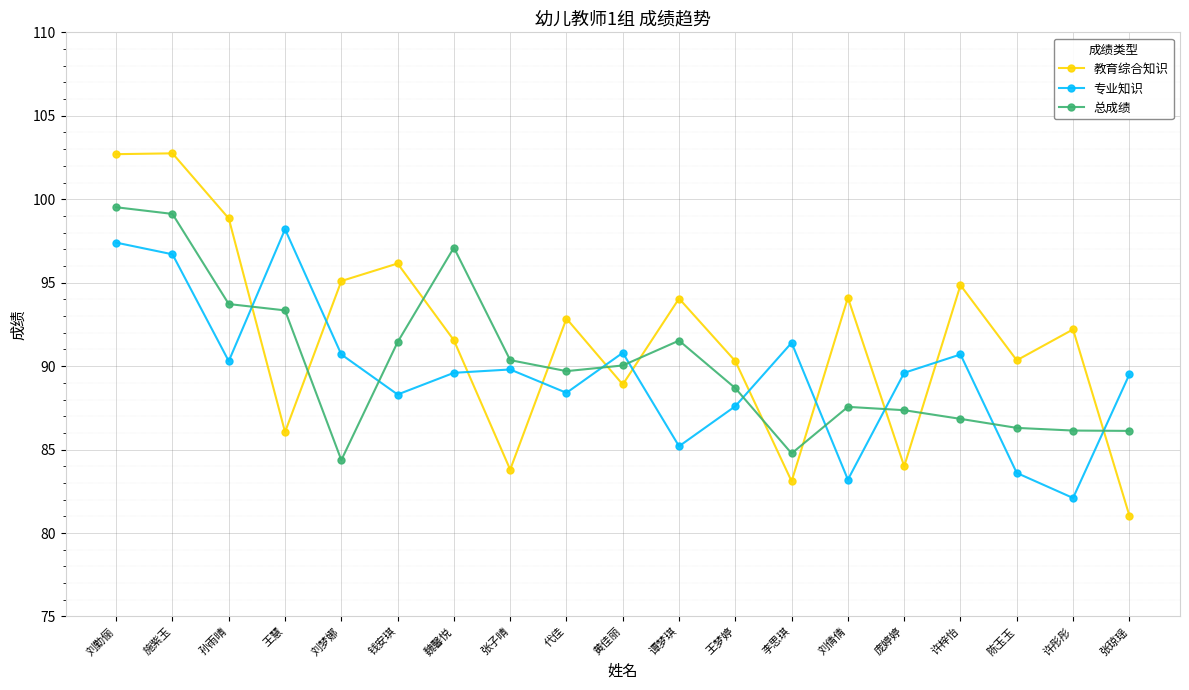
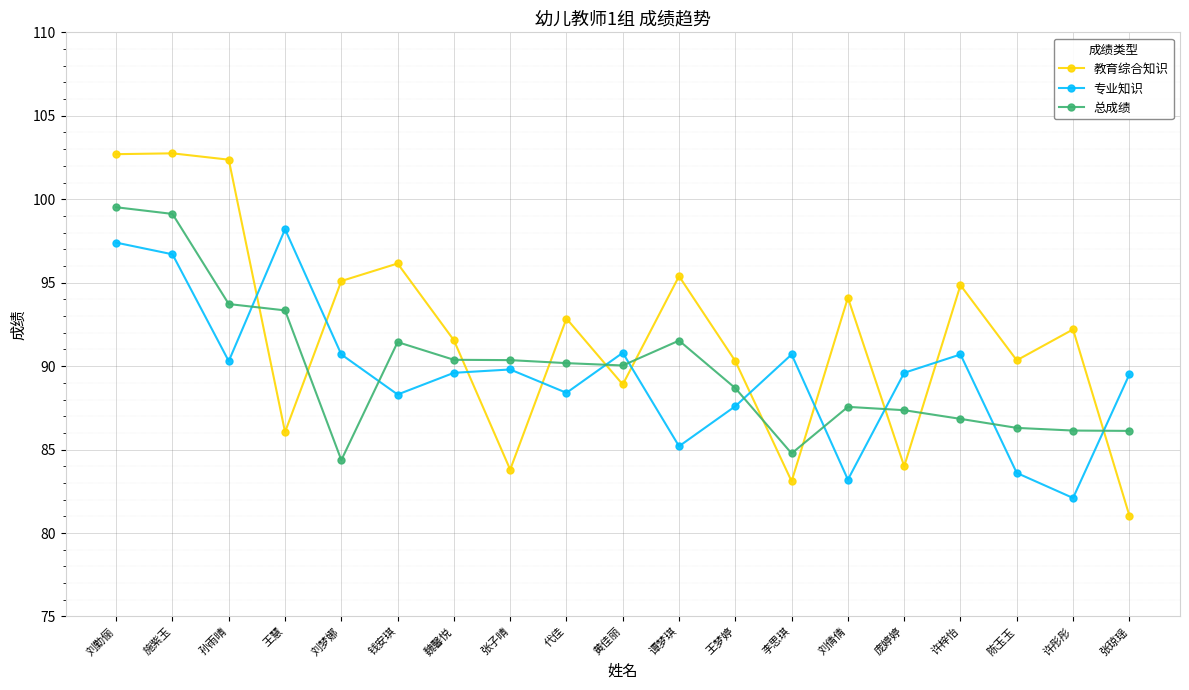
  {
    "教育综合知识": {
      "刘勤俪": 102.7,
      "施紫玉": 102.8,
-     "孙雨晴": 98.9,
+     "孙雨晴": 102.4,
      "王慧": 86.1,
      "刘梦娜": 95.1,
      "钱安琪": 96.2,
      "魏馨悦": 91.6,
      "张子晴": 83.8,
      "代佳": 92.9,
      "黄佳丽": 88.9,
-     "谭梦琪": 94.1,
+     "谭梦琪": 95.4,
      "王梦婷": 90.3,
      "李思琪": 83.1,
      "刘倩倩": 94.1,
      "庞婷婷": 84.0,
      "许梓怡": 94.9,
      "陈玉玉": 90.4,
      "许彤彤": 92.2,
      "张琼瑶": 81.1
    },
    "专业知识": {
      "刘勤俪": 97.4,
      "施紫玉": 96.7,
      "孙雨晴": 90.3,
      "王慧": 98.2,
      "刘梦娜": 90.7,
      "钱安琪": 88.3,
      "魏馨悦": 89.6,
      "张子晴": 89.8,
      "代佳": 88.4,
      "黄佳丽": 90.8,
      "谭梦琪": 85.2,
      "王梦婷": 87.6,
-     "李思琪": 91.4,
+     "李思琪": 90.7,
      "刘倩倩": 83.2,
      "庞婷婷": 89.6,
      "许梓怡": 90.7,
      "陈玉玉": 83.6,
      "许彤彤": 82.1,
      "张琼瑶": 89.5
    },
    "总成绩": {
      "刘勤俪": 99.5,
      "施紫玉": 99.1,
      "孙雨晴": 93.7,
      "王慧": 93.3,
      "刘梦娜": 84.4,
      "钱安琪": 91.4,
-     "魏馨悦": 97.1,
+     "魏馨悦": 90.4,
      "张子晴": 90.4,
-     "代佳": 89.7,
+     "代佳": 90.2,
      "黄佳丽": 90.0,
      "谭梦琪": 91.5,
      "王梦婷": 88.7,
      "李思琪": 84.8,
      "刘倩倩": 87.6,
      "庞婷婷": 87.4,
      "许梓怡": 86.8,
      "陈玉玉": 86.3,
      "许彤彤": 86.1,
      "张琼瑶": 86.1
    }
  }
